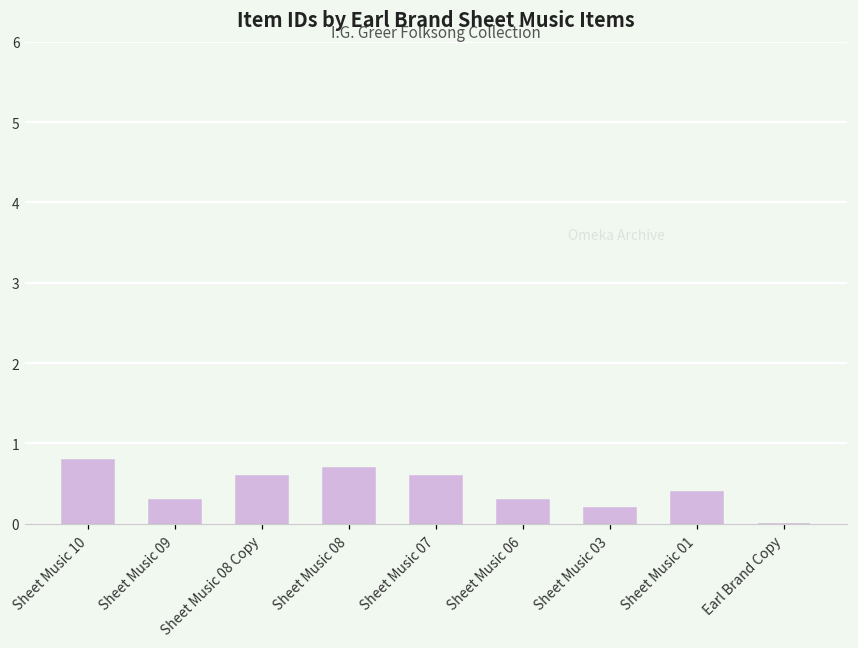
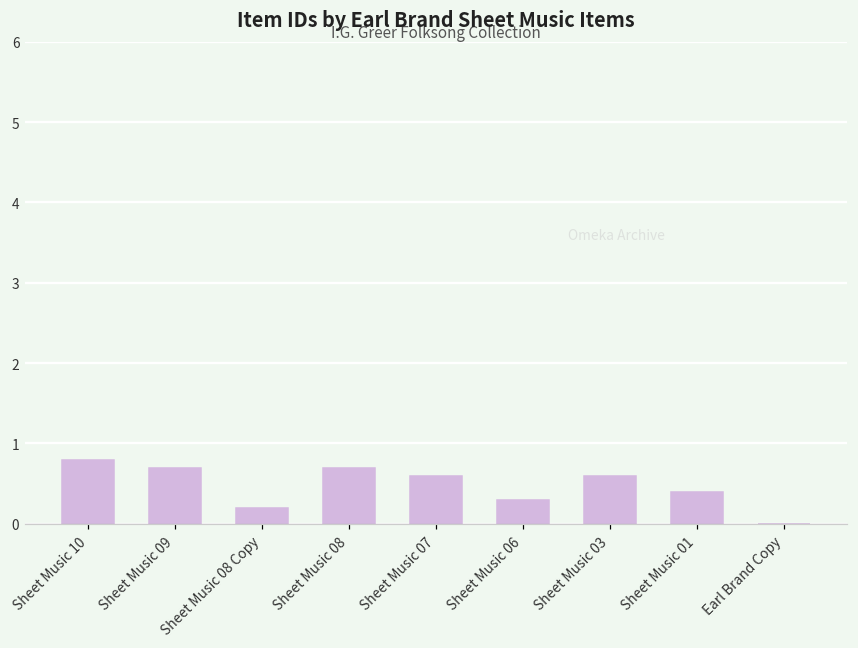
  {
    "Sheet Music 10": 0.8,
-   "Sheet Music 09": 0.3,
-   "Sheet Music 08 Copy": 0.6,
+   "Sheet Music 09": 0.7,
+   "Sheet Music 08 Copy": 0.2,
    "Sheet Music 08": 0.7,
    "Sheet Music 07": 0.6,
    "Sheet Music 06": 0.3,
-   "Sheet Music 03": 0.2,
+   "Sheet Music 03": 0.6,
    "Sheet Music 01": 0.4,
    "Earl Brand Copy": 0.0
  }
